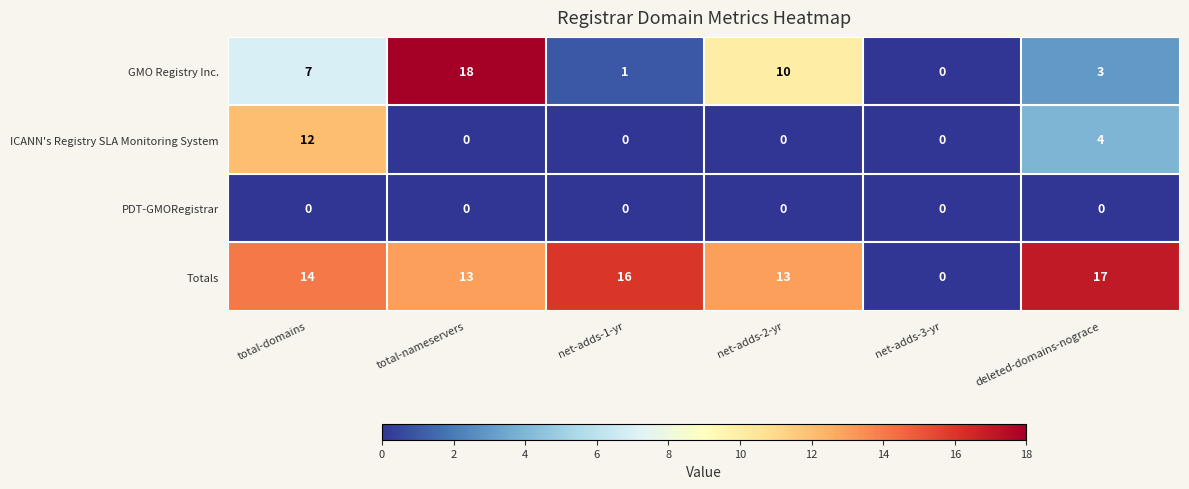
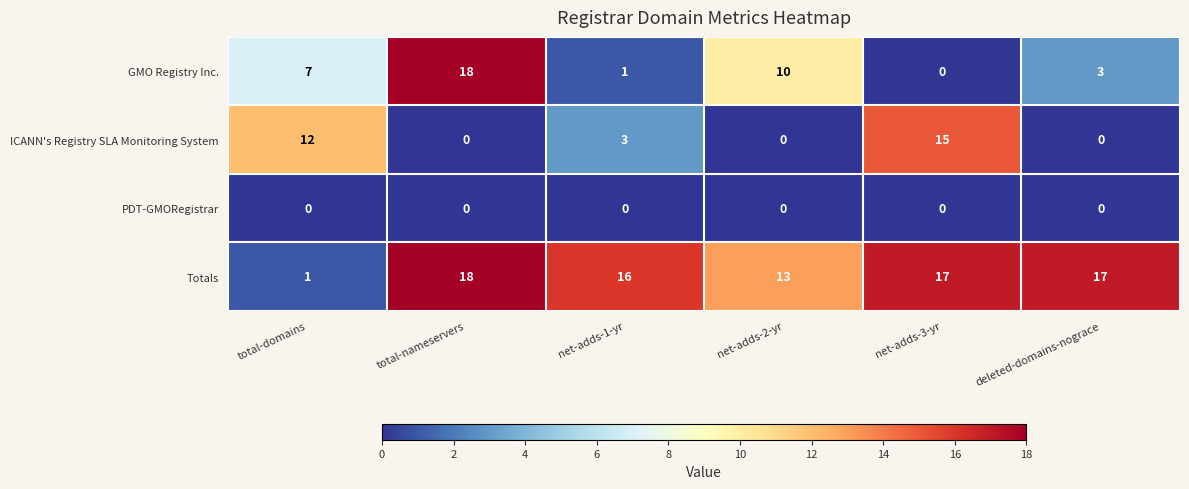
  {
    "GMO Registry Inc.": {
      "total-domains": 7,
      "total-nameservers": 18,
      "net-adds-1-yr": 1,
      "net-adds-2-yr": 10,
      "net-adds-3-yr": 0,
      "deleted-domains-nograce": 3
    },
    "ICANN's Registry SLA Monitoring System": {
      "total-domains": 12,
      "total-nameservers": 0,
-     "net-adds-1-yr": 0,
+     "net-adds-1-yr": 3,
      "net-adds-2-yr": 0,
-     "net-adds-3-yr": 0,
-     "deleted-domains-nograce": 4
+     "net-adds-3-yr": 15,
+     "deleted-domains-nograce": 0
    },
    "PDT-GMORegistrar": {
      "total-domains": 0,
      "total-nameservers": 0,
      "net-adds-1-yr": 0,
      "net-adds-2-yr": 0,
      "net-adds-3-yr": 0,
      "deleted-domains-nograce": 0
    },
    "Totals": {
-     "total-domains": 14,
-     "total-nameservers": 13,
+     "total-domains": 1,
+     "total-nameservers": 18,
      "net-adds-1-yr": 16,
      "net-adds-2-yr": 13,
-     "net-adds-3-yr": 0,
+     "net-adds-3-yr": 17,
      "deleted-domains-nograce": 17
    }
  }
